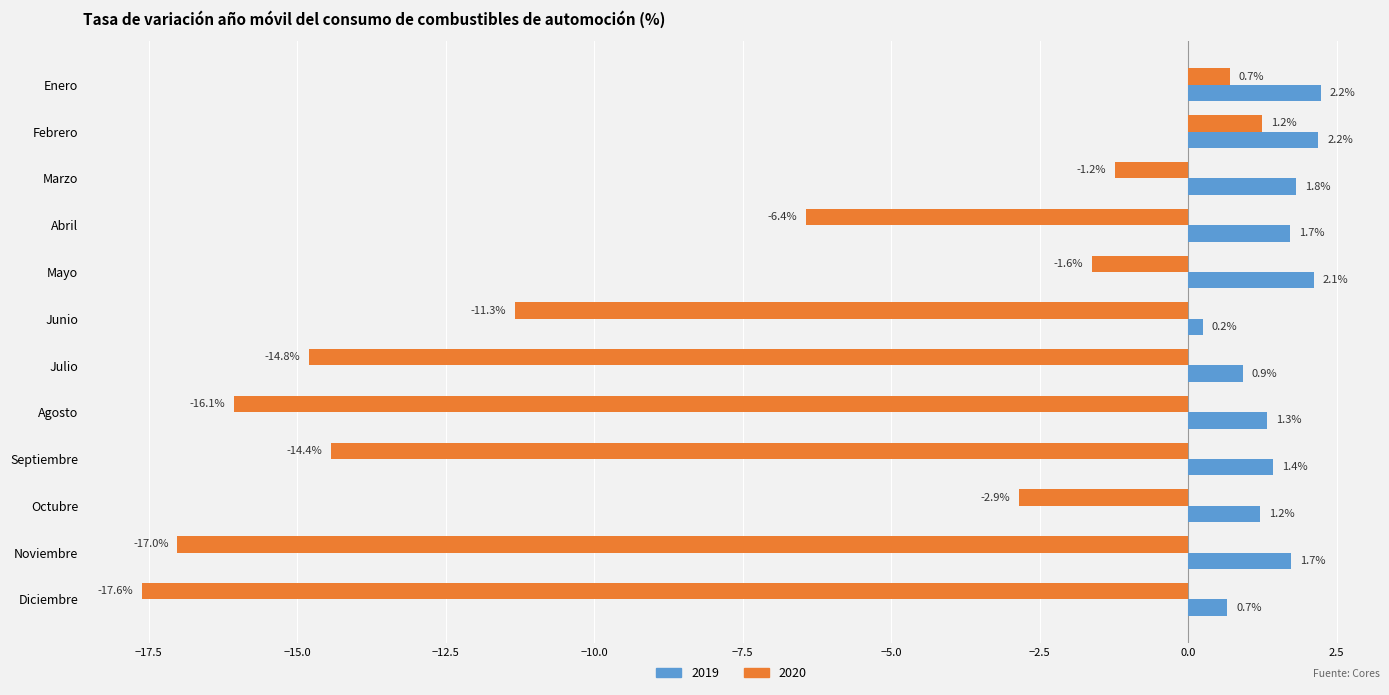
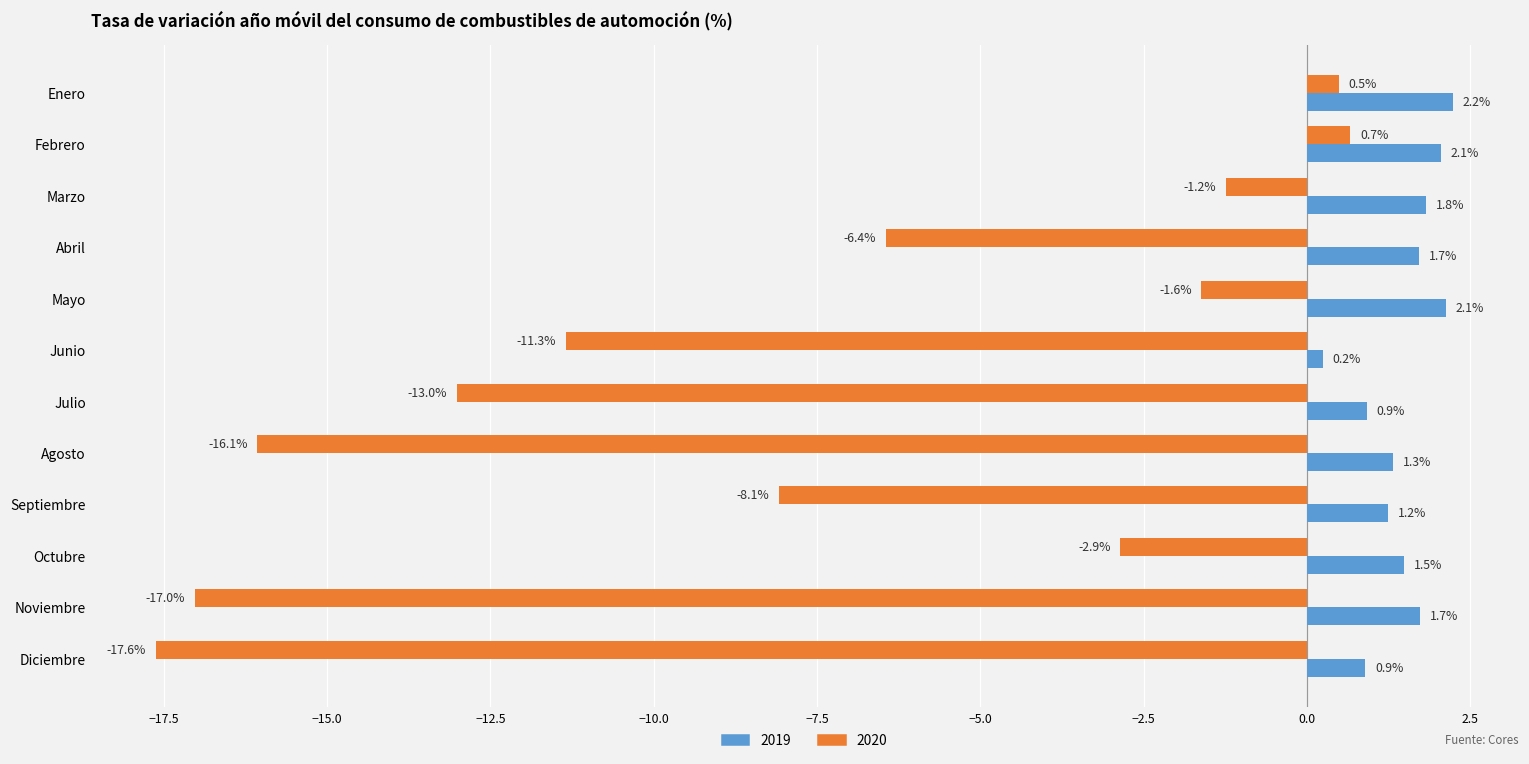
  {
    "2019": {
      "Enero": "2.2%",
-     "Febrero": "2.2%",
+     "Febrero": "2.1%",
      "Marzo": "1.8%",
      "Abril": "1.7%",
      "Mayo": "2.1%",
      "Junio": "0.2%",
      "Julio": "0.9%",
      "Agosto": "1.3%",
-     "Septiembre": "1.4%",
-     "Octubre": "1.2%",
+     "Septiembre": "1.2%",
+     "Octubre": "1.5%",
      "Noviembre": "1.7%",
-     "Diciembre": "0.7%"
+     "Diciembre": "0.9%"
    },
    "2020": {
-     "Enero": "0.7%",
-     "Febrero": "1.2%",
+     "Enero": "0.5%",
+     "Febrero": "0.7%",
      "Marzo": "-1.2%",
      "Abril": "-6.4%",
      "Mayo": "-1.6%",
      "Junio": "-11.3%",
-     "Julio": "-14.8%",
+     "Julio": "-13.0%",
      "Agosto": "-16.1%",
-     "Septiembre": "-14.4%",
+     "Septiembre": "-8.1%",
      "Octubre": "-2.9%",
      "Noviembre": "-17.0%",
      "Diciembre": "-17.6%"
    }
  }
